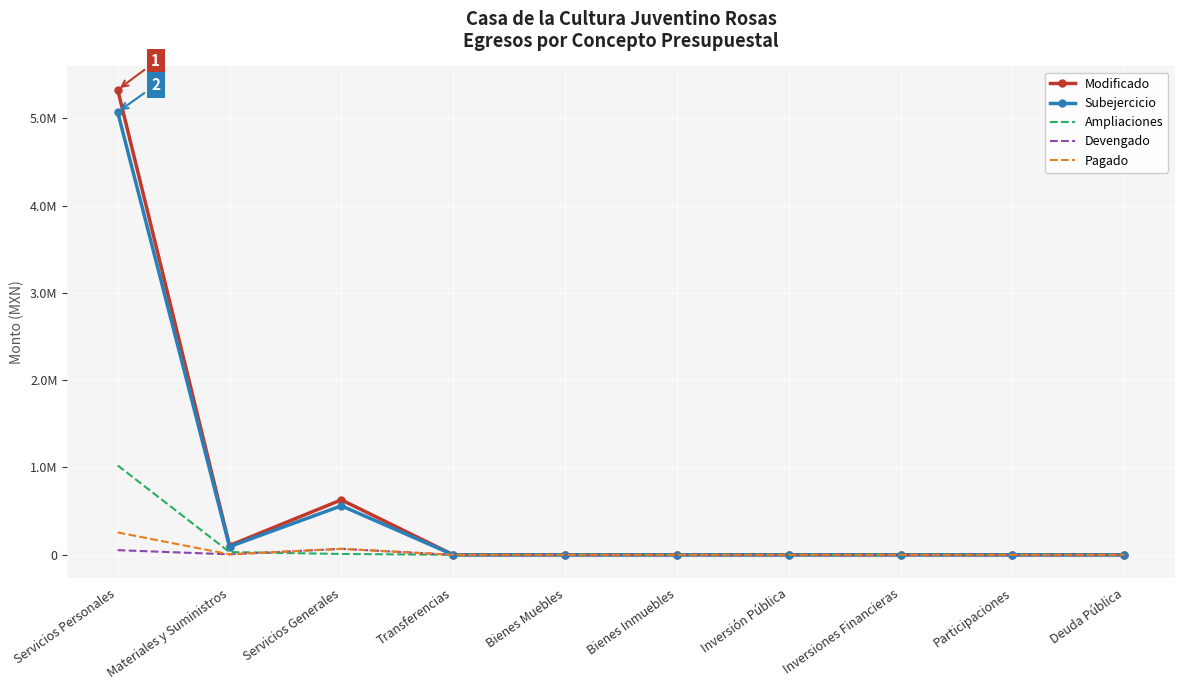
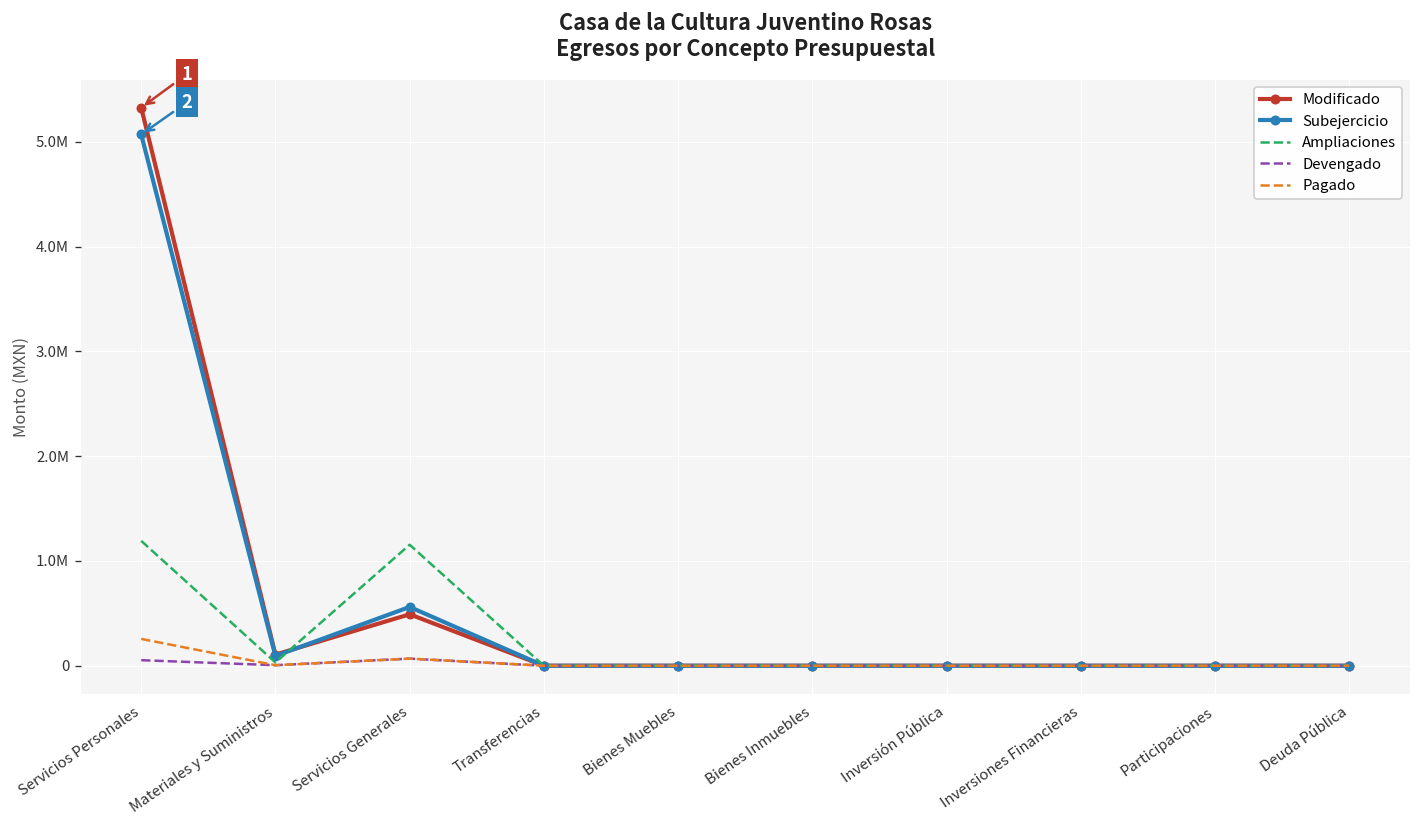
  {
    "Modificado": {
      "Servicios Personales": 5300000,
-     "Servicios Generales": 600000
+     "Servicios Generales": 500000
    },
    "Subejercicio": {
      "Servicios Personales": 5100000,
      "Servicios Generales": 600000
    },
    "Ampliaciones": {
-     "Servicios Personales": 1000000,
-     "Servicios Generales": 0
+     "Servicios Personales": 1200000,
+     "Servicios Generales": 1200000
    },
    "Devengado": {
      "Servicios Personales": 100000
    },
    "Pagado": {
      "Servicios Personales": 300000
    }
  }
